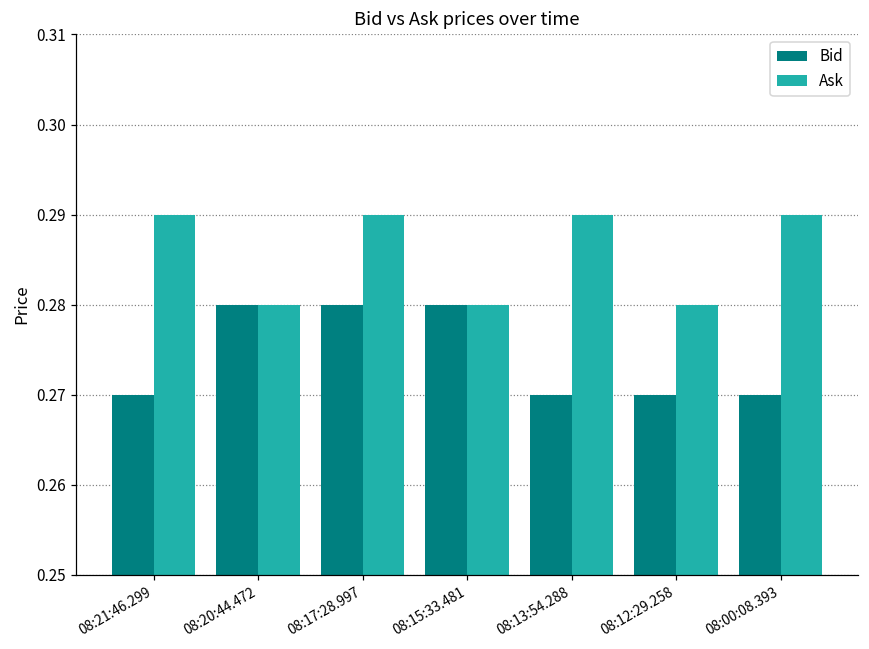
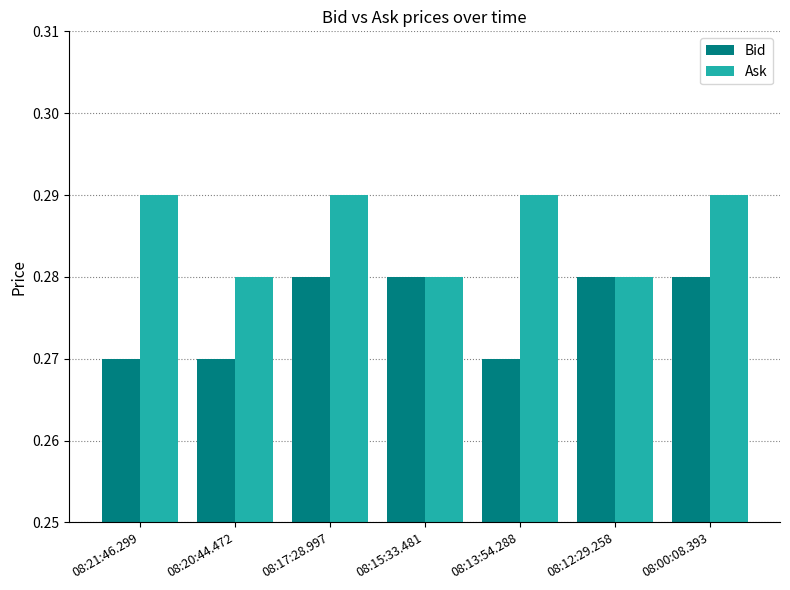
  {
    "Bid": {
      "08:21:46.299": 0.27,
-     "08:20:44.472": 0.28,
+     "08:20:44.472": 0.27,
      "08:17:28.997": 0.28,
      "08:15:33.481": 0.28,
      "08:13:54.288": 0.27,
-     "08:12:29.258": 0.27,
-     "08:00:08.393": 0.27
+     "08:12:29.258": 0.28,
+     "08:00:08.393": 0.28
    },
    "Ask": {
      "08:21:46.299": 0.29,
      "08:20:44.472": 0.28,
      "08:17:28.997": 0.29,
      "08:15:33.481": 0.28,
      "08:13:54.288": 0.29,
      "08:12:29.258": 0.28,
      "08:00:08.393": 0.29
    }
  }
